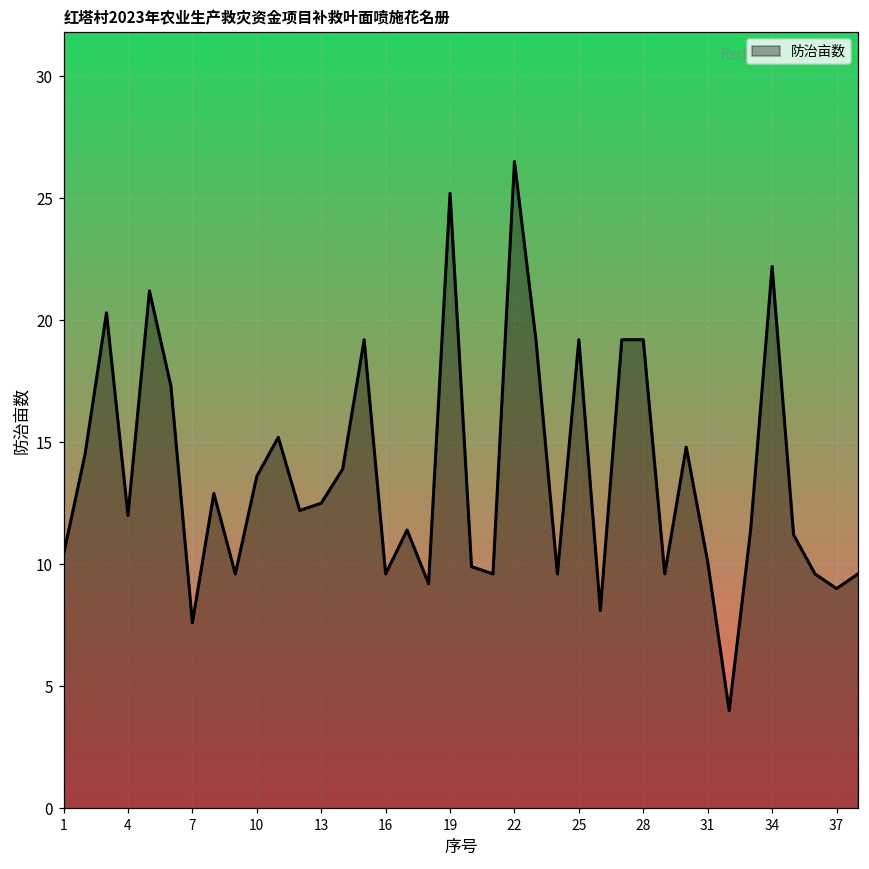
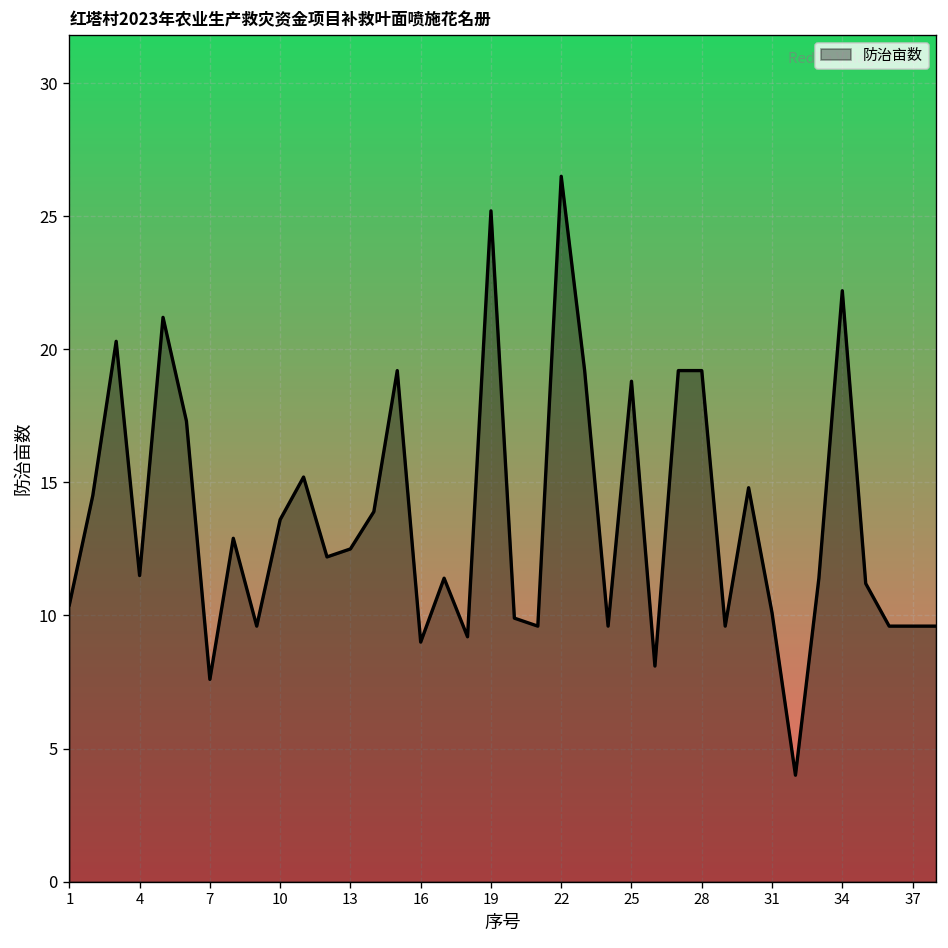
  {
    "1": 10.4,
-   "4": 12.0,
+   "4": 11.5,
    "7": 7.6,
    "10": 13.6,
    "13": 12.5,
-   "16": 9.6,
+   "16": 9.0,
    "19": 25.2,
    "22": 26.5,
-   "25": 19.2,
+   "25": 18.8,
    "28": 19.2,
    "31": 10.1,
    "34": 22.2,
-   "37": 9.0
+   "37": 9.6
  }
